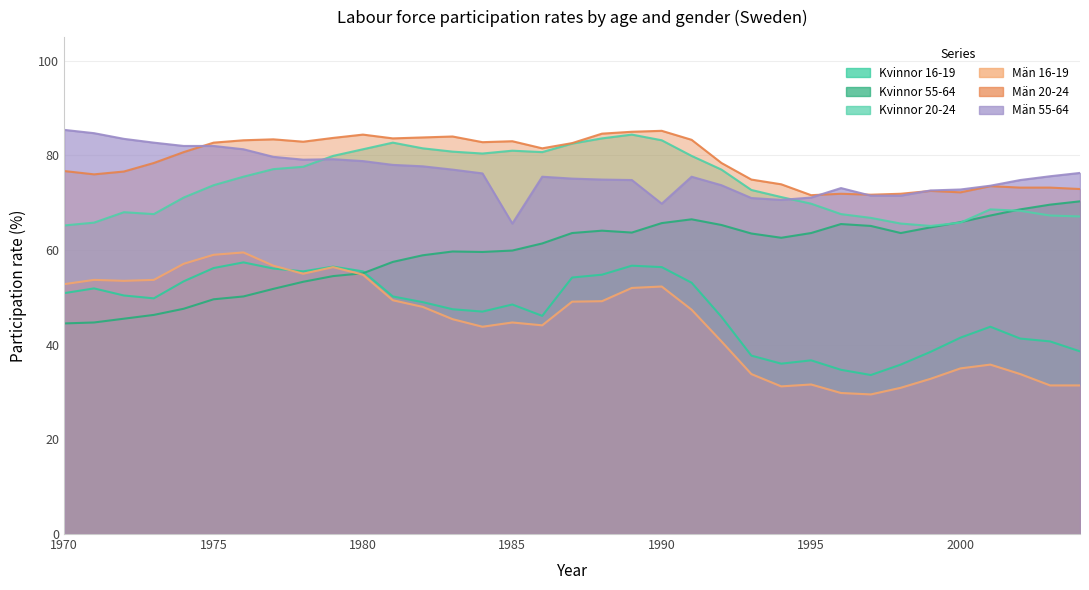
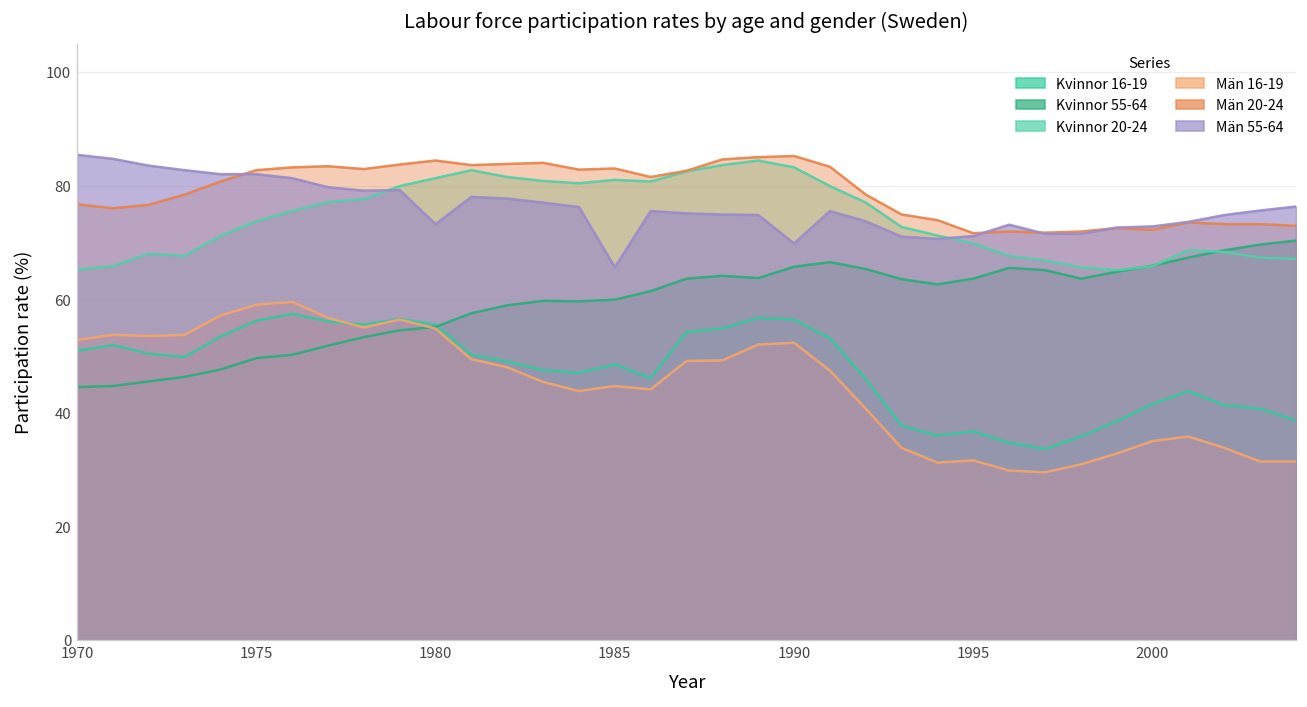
  {
    "Män 55-64": {
      "1970": 85,
      "1975": 82,
-     "1980": 79,
+     "1980": 73,
      "1985": 66,
      "1990": 70,
      "2000": 73
    }
  }
